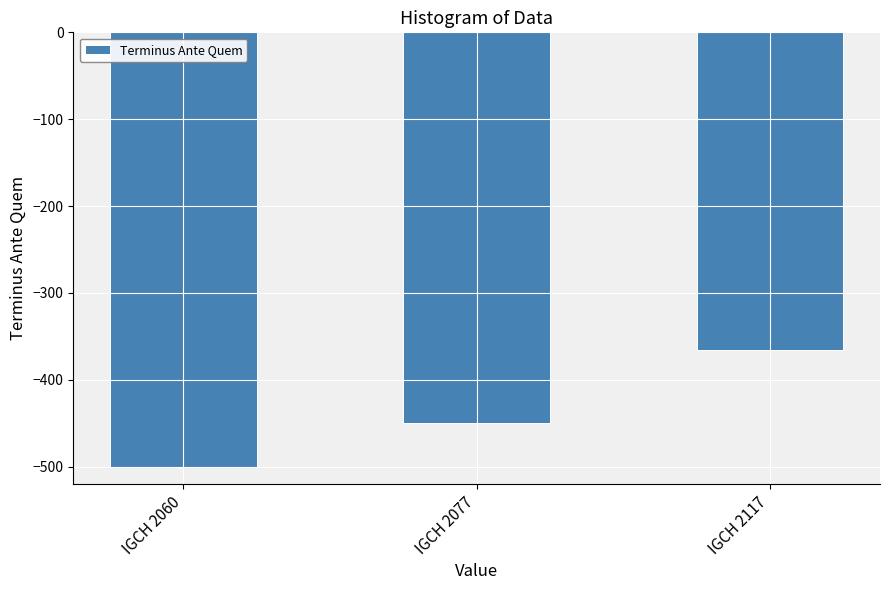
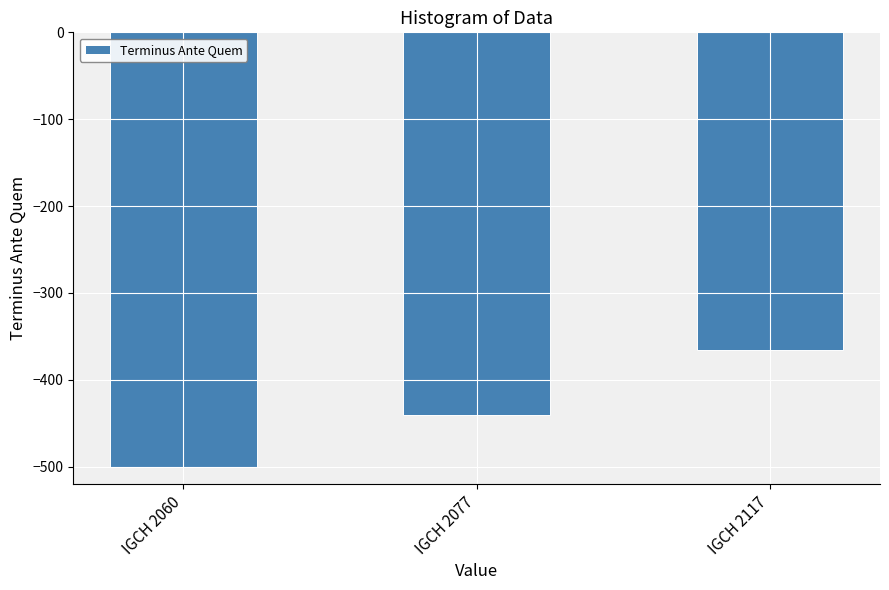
  {
    "IGCH 2060": -500,
-   "IGCH 2077": -450,
+   "IGCH 2077": -440,
    "IGCH 2117": -370
  }
